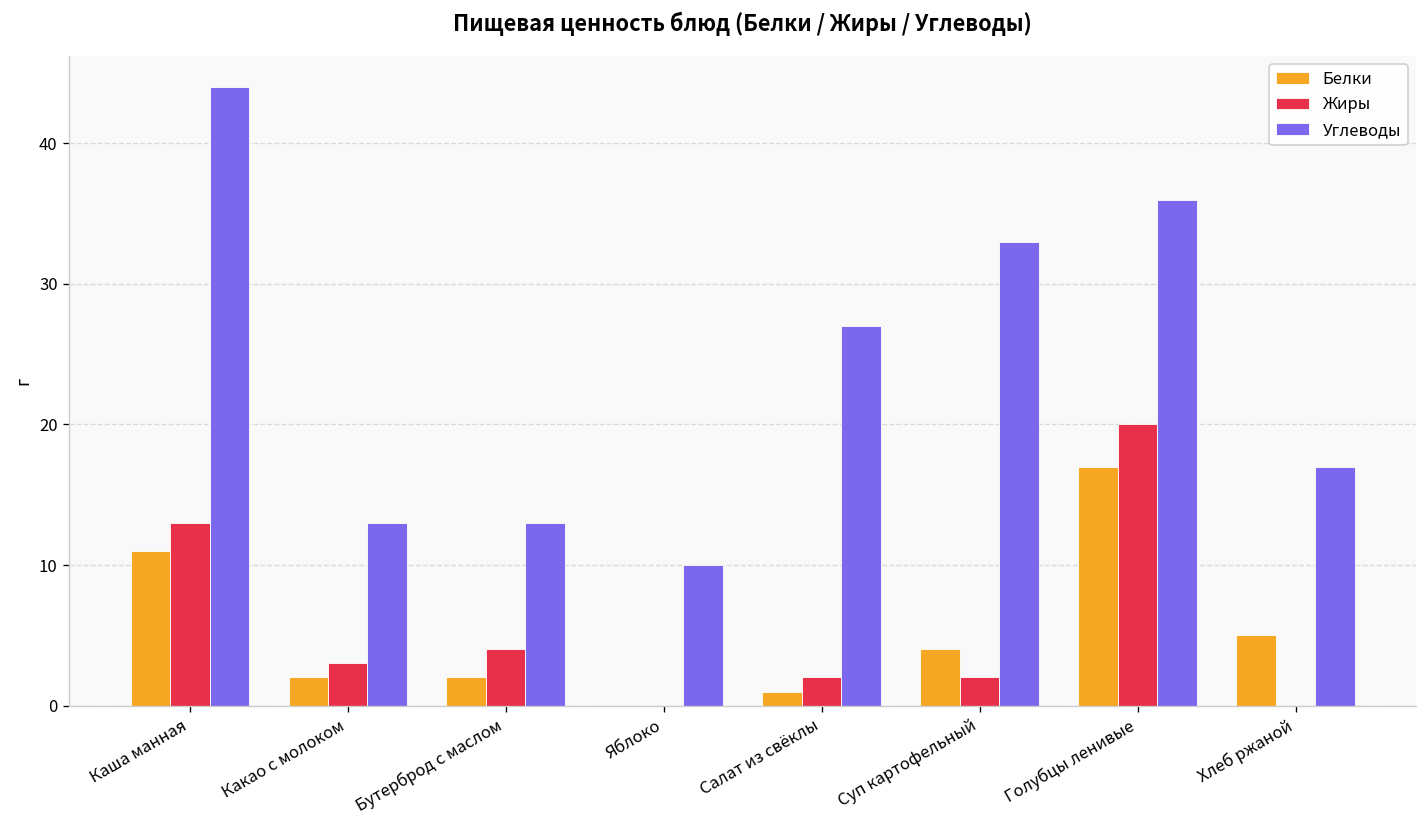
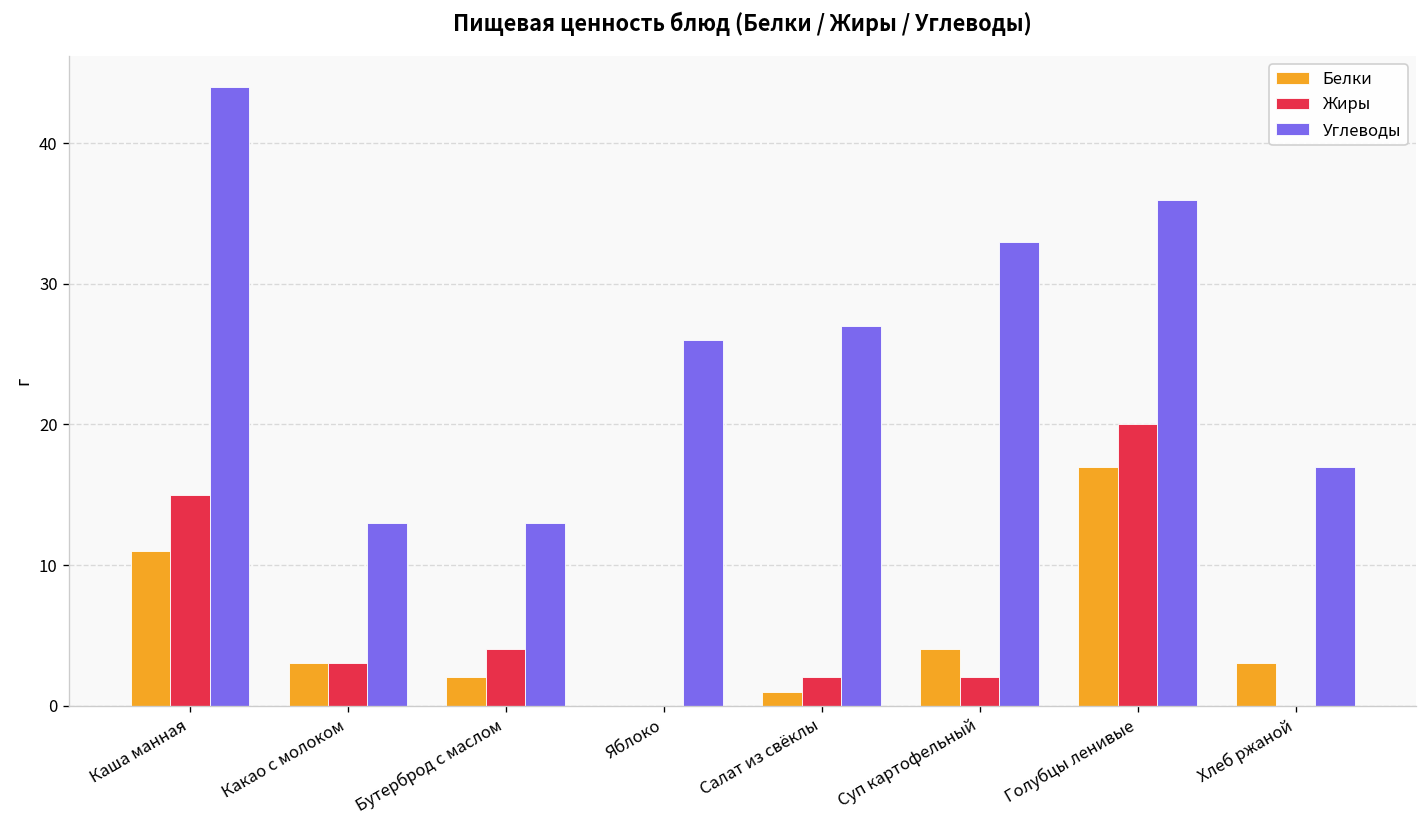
  {
    "Белки": {
      "Каша манная": 11,
-     "Какао с молоком": 2,
+     "Какао с молоком": 3,
      "Бутерброд с маслом": 2,
      "Яблоко": 0,
      "Салат из свёклы": 1,
      "Суп картофельный": 4,
      "Голубцы ленивые": 17,
-     "Хлеб ржаной": 5
+     "Хлеб ржаной": 3
    },
    "Жиры": {
-     "Каша манная": 13,
+     "Каша манная": 15,
      "Какао с молоком": 3,
      "Бутерброд с маслом": 4,
      "Яблоко": 0,
      "Салат из свёклы": 2,
      "Суп картофельный": 2,
      "Голубцы ленивые": 20,
      "Хлеб ржаной": 0
    },
    "Углеводы": {
      "Каша манная": 44,
      "Какао с молоком": 13,
      "Бутерброд с маслом": 13,
-     "Яблоко": 10,
+     "Яблоко": 26,
      "Салат из свёклы": 27,
      "Суп картофельный": 33,
      "Голубцы ленивые": 36,
      "Хлеб ржаной": 17
    }
  }
